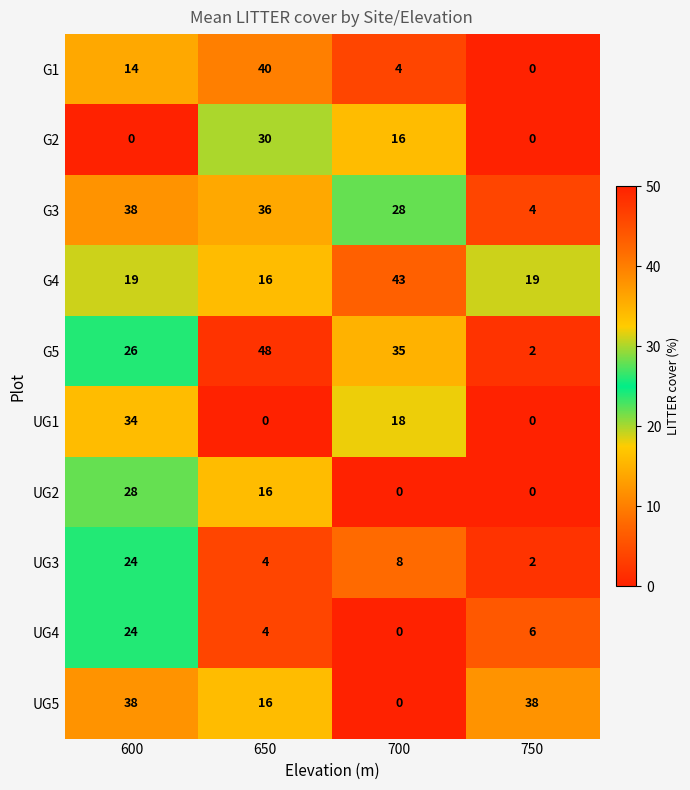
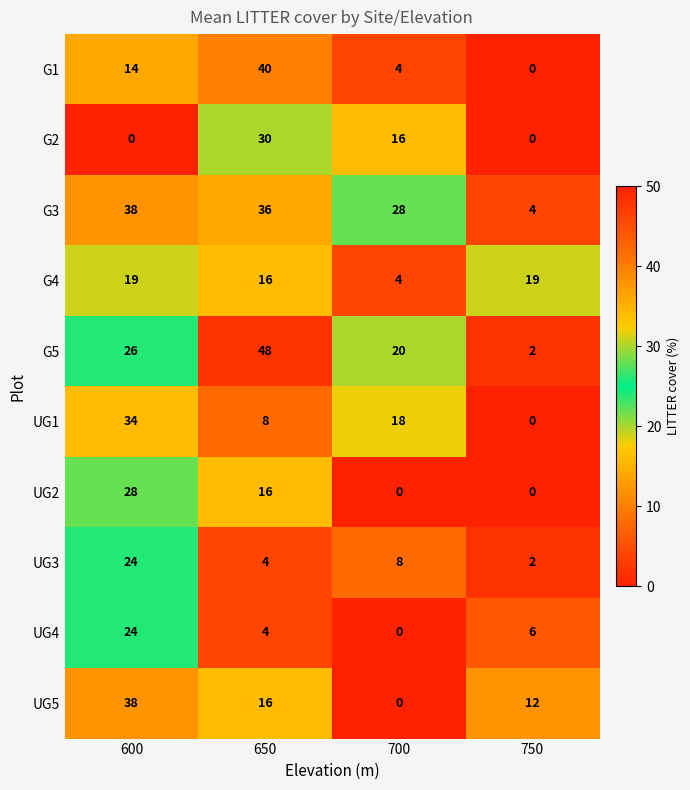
  {
    "G1": {
      "600": 14,
      "650": 40,
      "700": 4,
      "750": 0
    },
    "G2": {
      "600": 0,
      "650": 30,
      "700": 16,
      "750": 0
    },
    "G3": {
      "600": 38,
      "650": 36,
      "700": 28,
      "750": 4
    },
    "G4": {
      "600": 19,
      "650": 16,
-     "700": 43,
+     "700": 4,
      "750": 19
    },
    "G5": {
      "600": 26,
      "650": 48,
-     "700": 35,
+     "700": 20,
      "750": 2
    },
    "UG1": {
      "600": 34,
-     "650": 0,
+     "650": 8,
      "700": 18,
      "750": 0
    },
    "UG2": {
      "600": 28,
      "650": 16,
      "700": 0,
      "750": 0
    },
    "UG3": {
      "600": 24,
      "650": 4,
      "700": 8,
      "750": 2
    },
    "UG4": {
      "600": 24,
      "650": 4,
      "700": 0,
      "750": 6
    },
    "UG5": {
      "600": 38,
      "650": 16,
      "700": 0,
-     "750": 38
+     "750": 12
    }
  }
